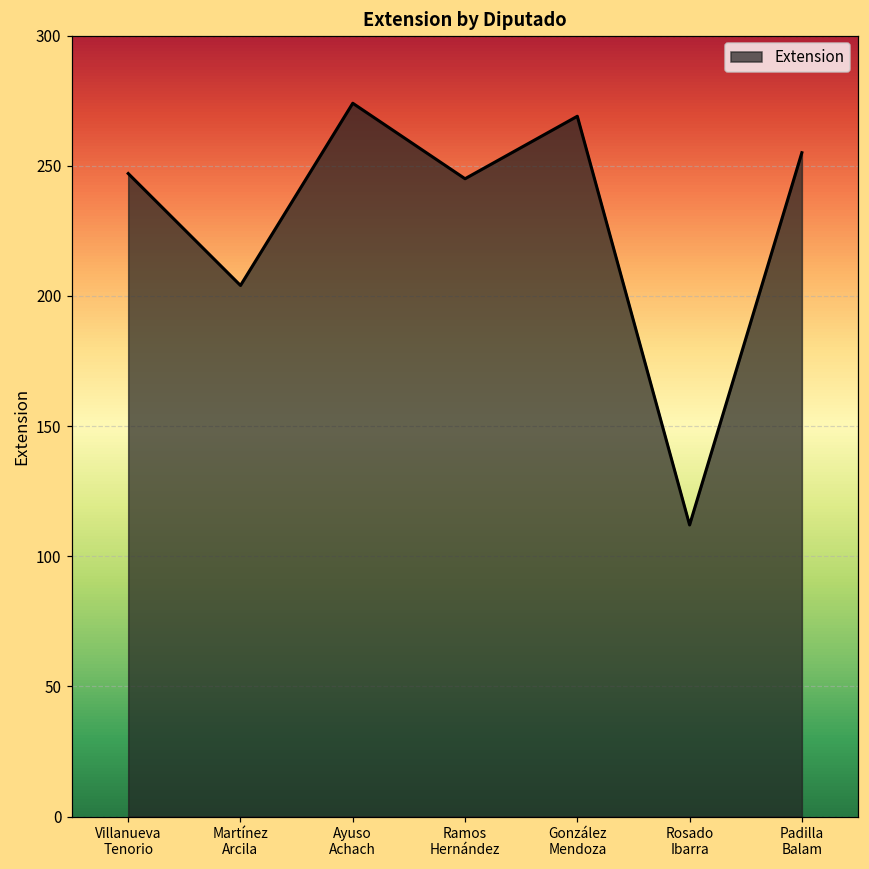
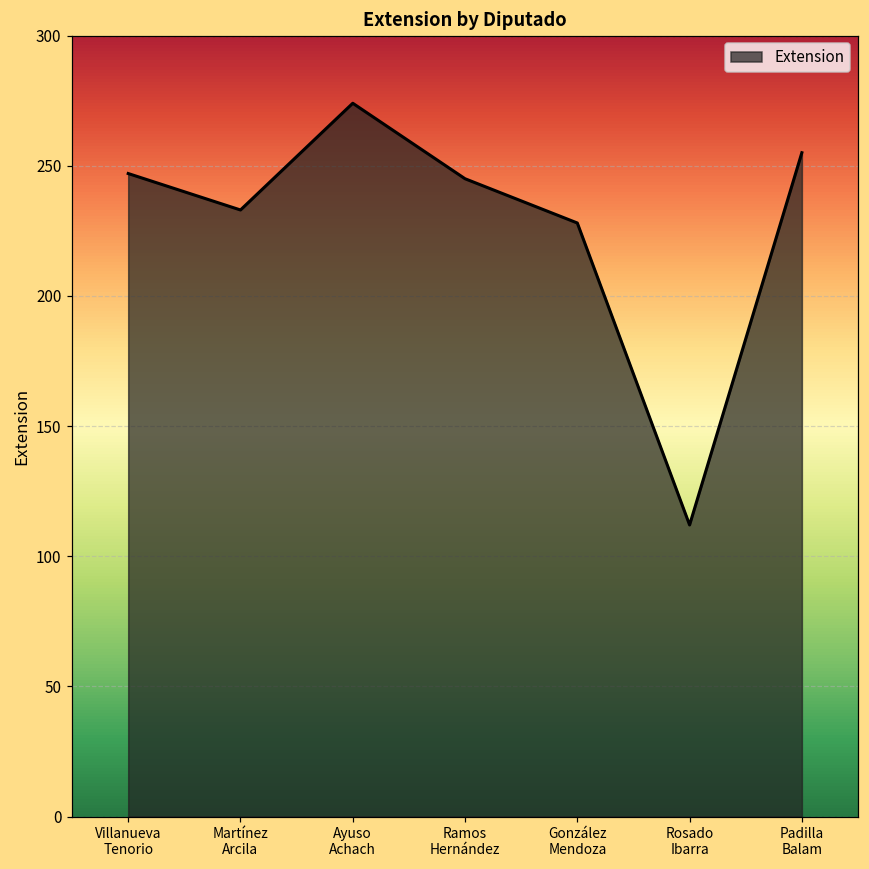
  {
    "Villanueva Tenorio": 247,
-   "Martínez Arcila": 204,
+   "Martínez Arcila": 233,
    "Ayuso Achach": 274,
    "Ramos Hernández": 245,
-   "González Mendoza": 269,
+   "González Mendoza": 228,
    "Rosado Ibarra": 112,
    "Padilla Balam": 255
  }
